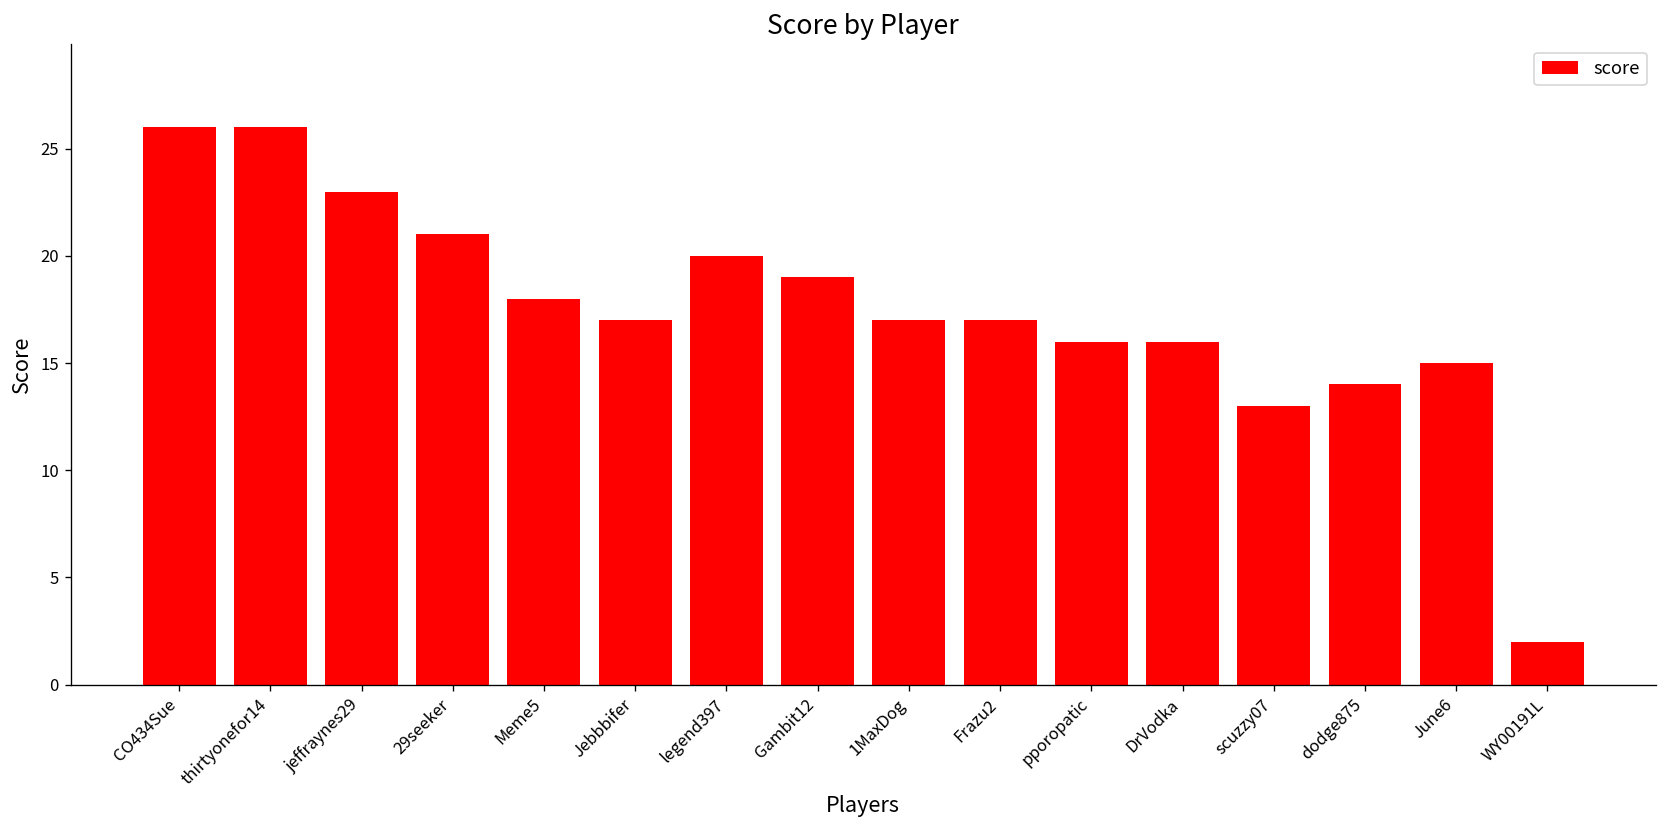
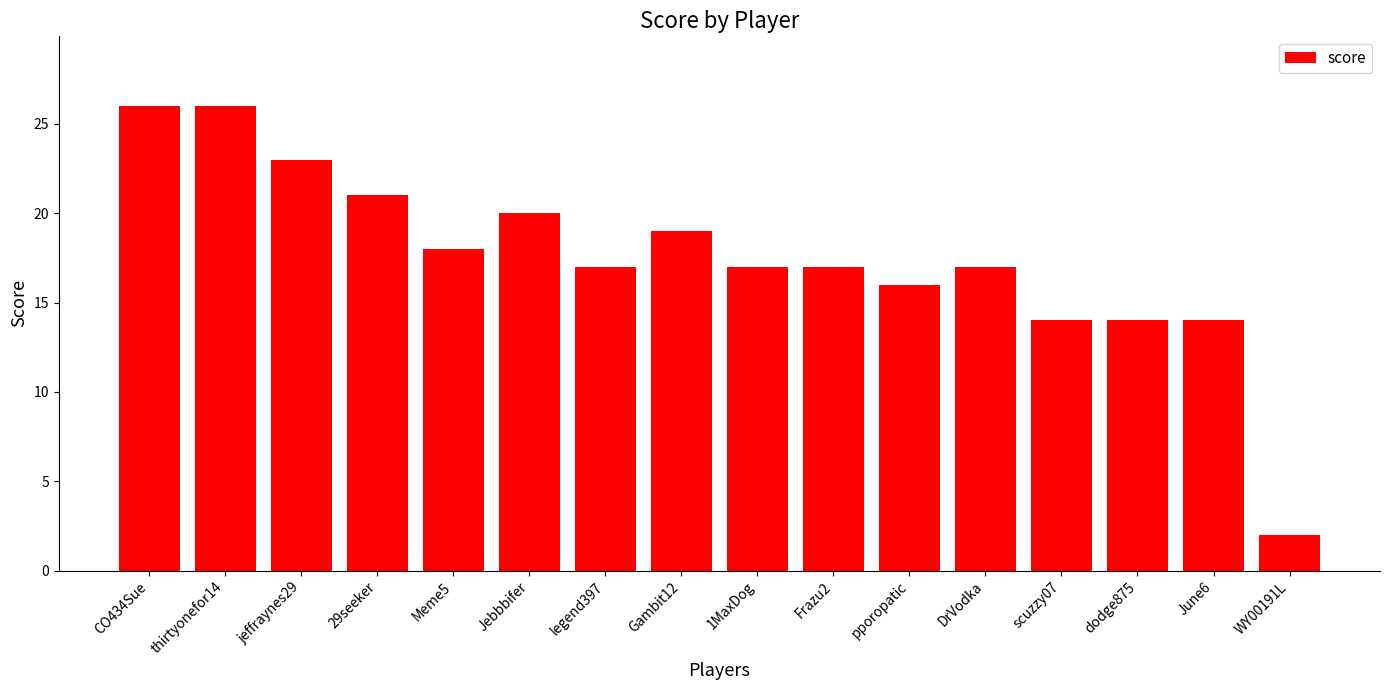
  {
    "CO434Sue": 26,
    "thirtyonefor14": 26,
    "jeffraynes29": 23,
    "29seeker": 21,
    "Meme5": 18,
-   "Jebbbifer": 17,
-   "legend397": 20,
+   "Jebbbifer": 20,
+   "legend397": 17,
    "Gambit12": 19,
    "1MaxDog": 17,
    "Frazu2": 17,
    "pporopatic": 16,
-   "DrVodka": 16,
-   "scuzzy07": 13,
+   "DrVodka": 17,
+   "scuzzy07": 14,
    "dodge875": 14,
-   "June6": 15,
+   "June6": 14,
    "WY00191L": 2
  }
